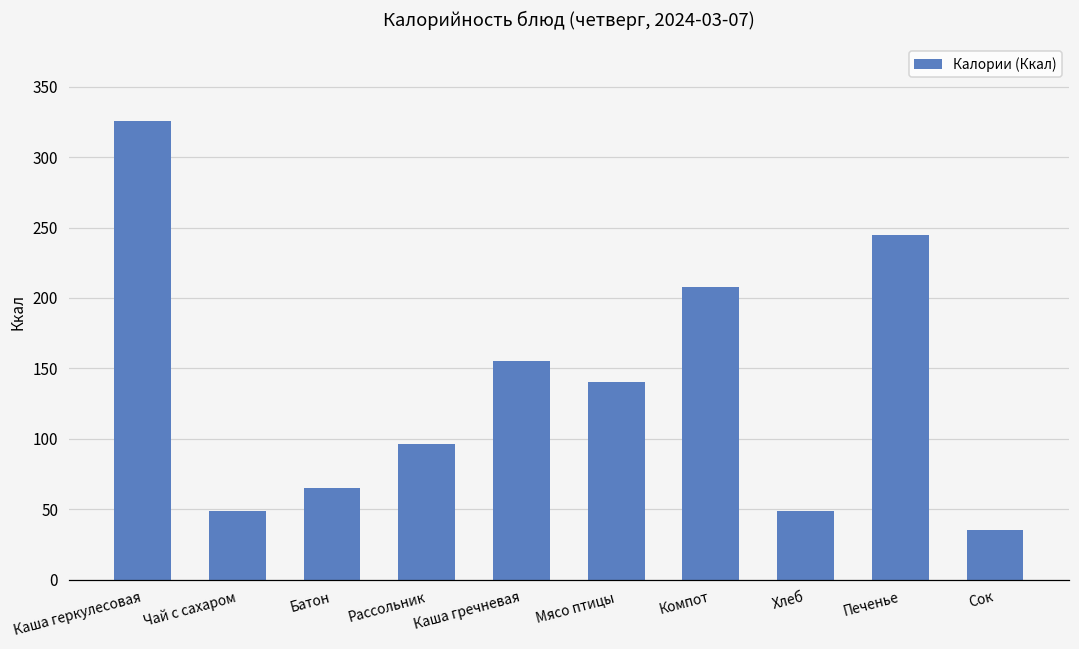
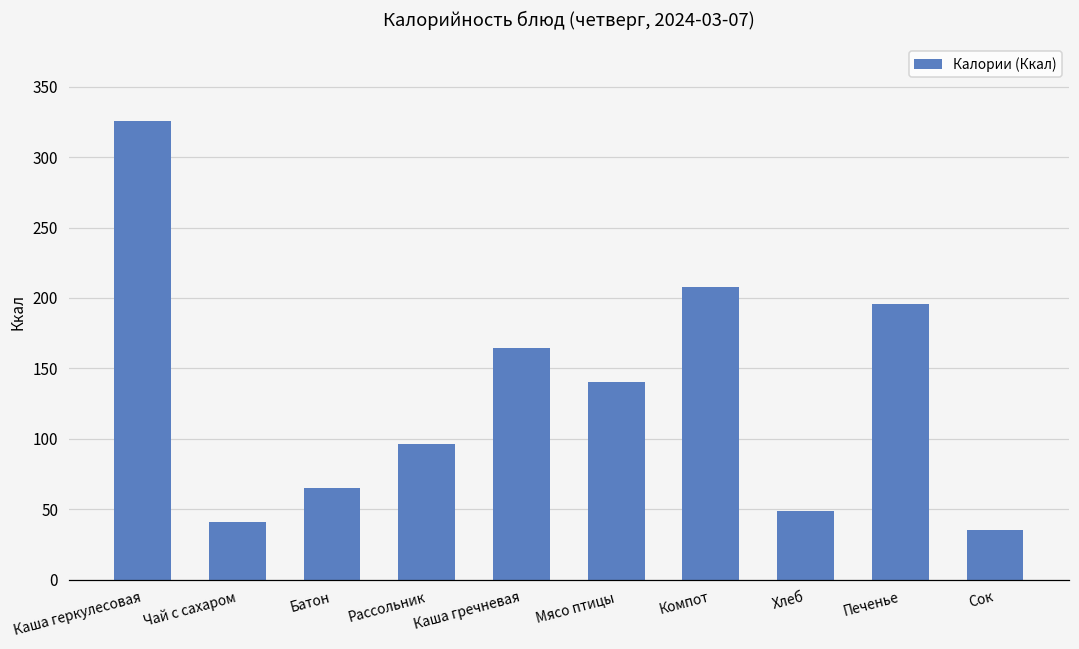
  {
    "Каша геркулесовая": 326,
-   "Чай с сахаром": 49,
+   "Чай с сахаром": 41,
    "Батон": 65,
    "Рассольник": 97,
-   "Каша гречневая": 155,
+   "Каша гречневая": 164,
    "Мясо птицы": 140,
    "Компот": 208,
    "Хлеб": 49,
-   "Печенье": 245,
+   "Печенье": 196,
    "Сок": 35
  }
